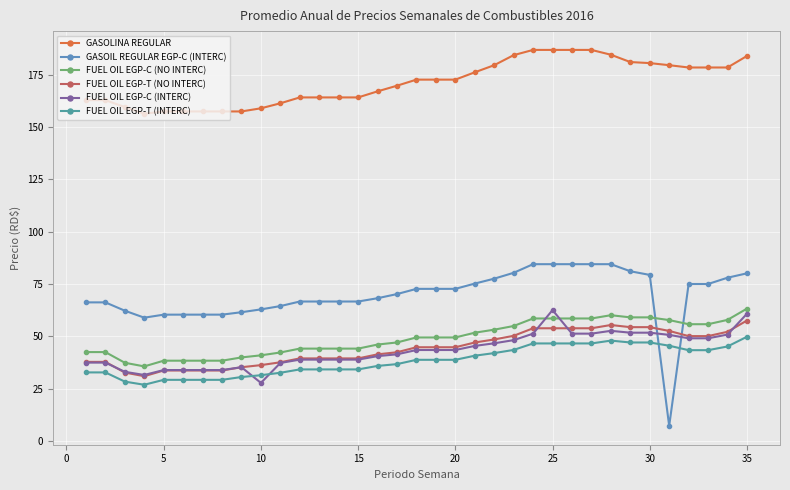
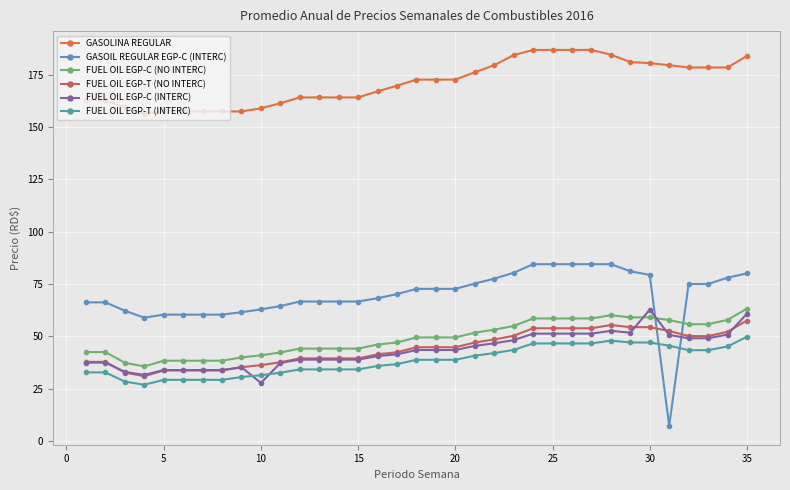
  {
    "FUEL OIL EGP-C (INTERC)": {
      "10": 28,
      "20": 44,
-     "25": 63,
-     "30": 52,
+     "25": 51,
+     "30": 63,
      "35": 61
    }
  }
